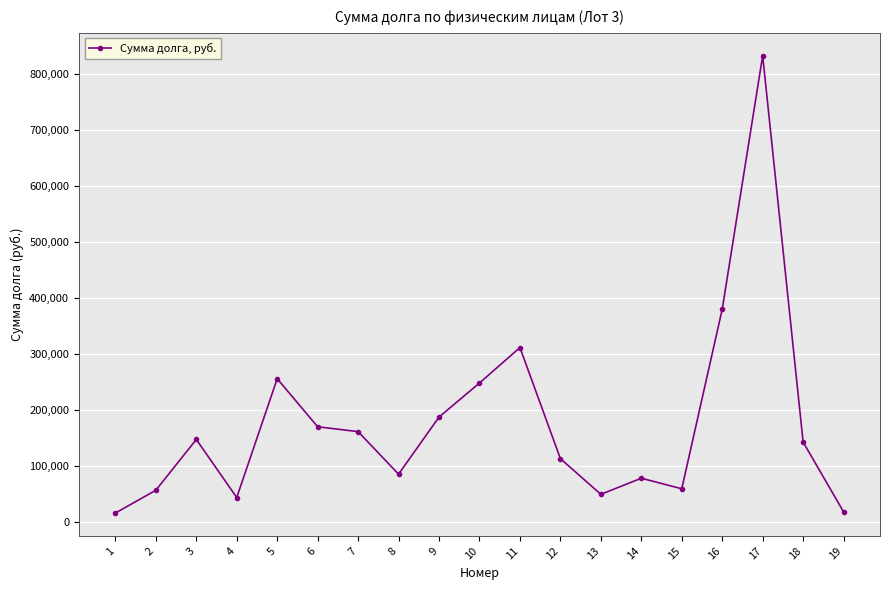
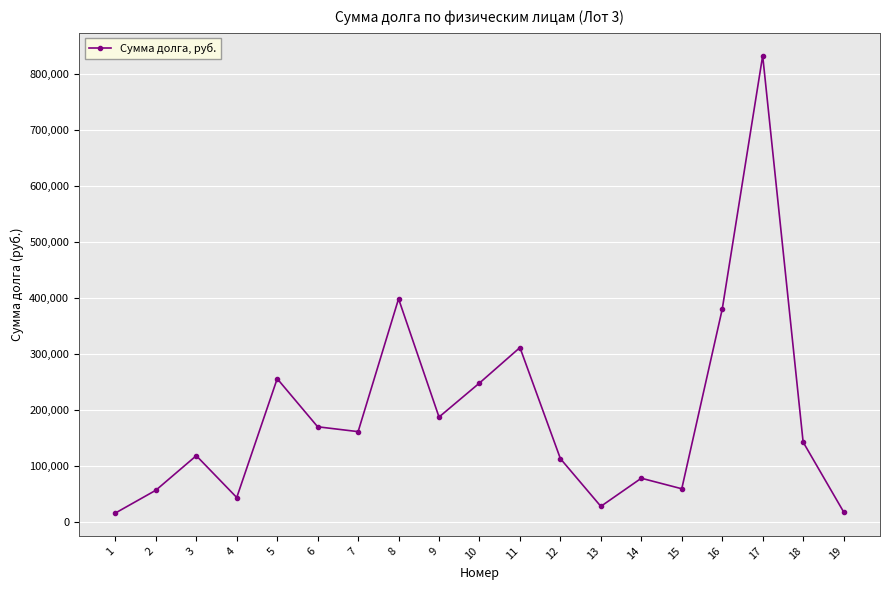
  {
    "1": "20,000",
    "2": "60,000",
-   "3": "150,000",
+   "3": "120,000",
    "4": "40,000",
    "5": "260,000",
    "6": "170,000",
    "7": "160,000",
-   "8": "90,000",
+   "8": "400,000",
    "9": "190,000",
    "10": "250,000",
    "11": "310,000",
    "12": "110,000",
-   "13": "50,000",
+   "13": "30,000",
    "14": "80,000",
    "15": "60,000",
    "16": "380,000",
    "17": "830,000",
    "18": "140,000",
    "19": "20,000"
  }
